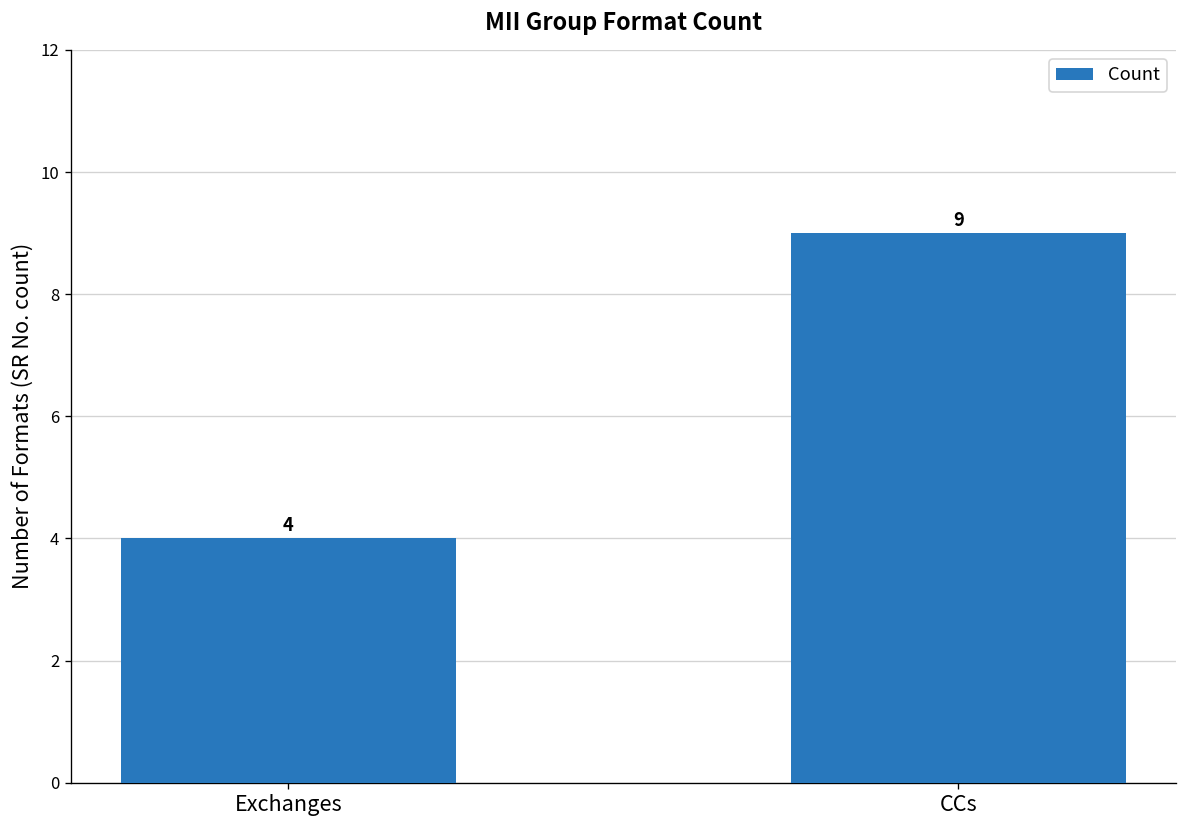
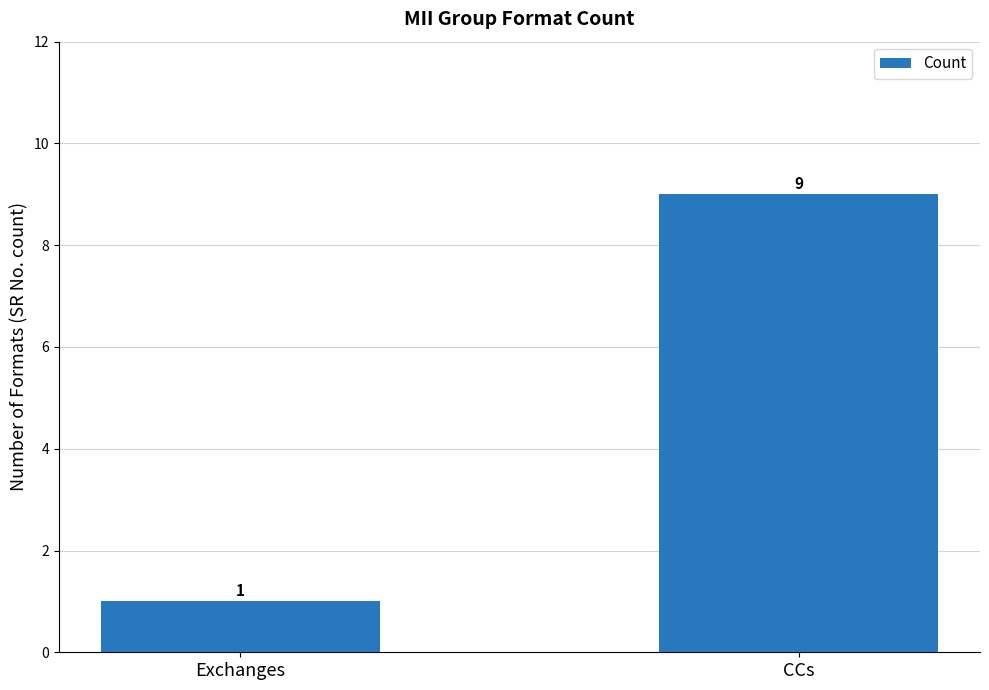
  {
-   "Exchanges": 4,
+   "Exchanges": 1,
    "CCs": 9
  }
